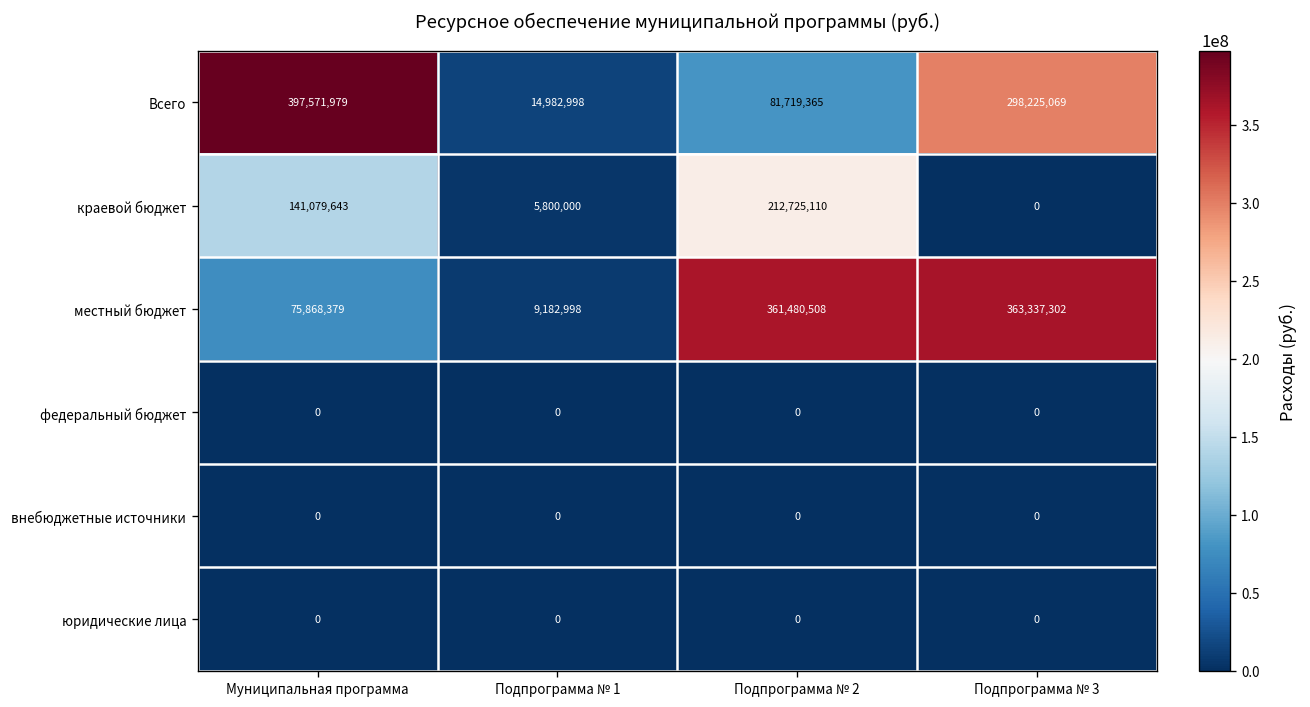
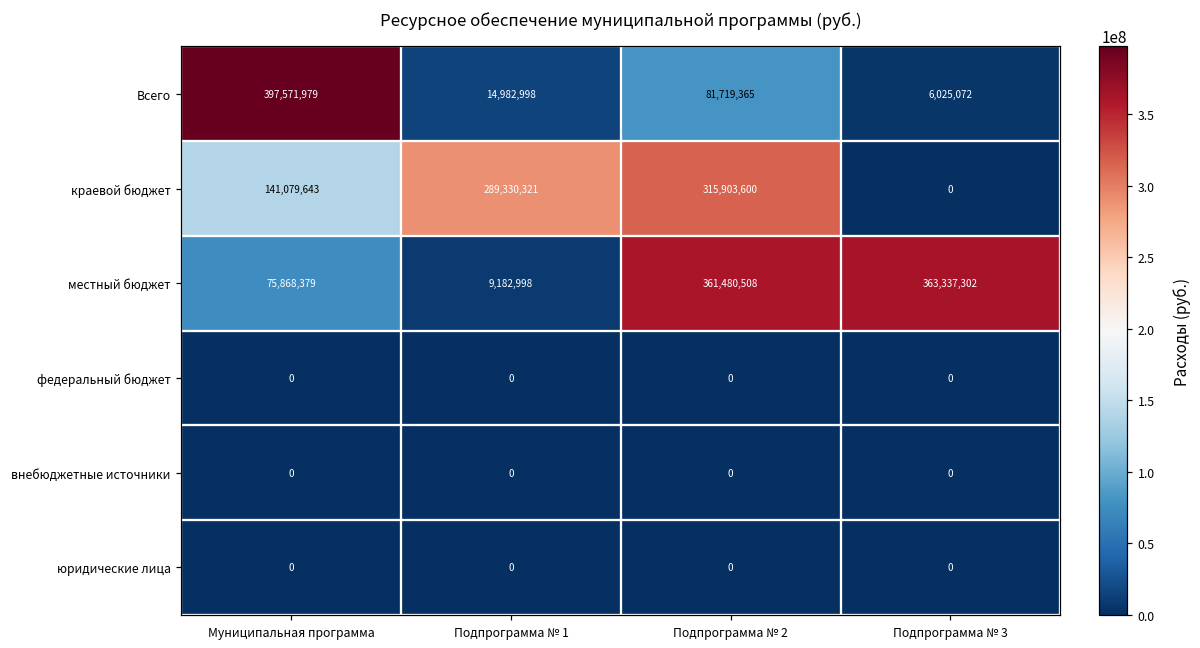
  {
    "Всего": {
      "Муниципальная программа": "397,571,979",
      "Подпрограмма № 1": "14,982,998",
      "Подпрограмма № 2": "81,719,365",
-     "Подпрограмма № 3": "298,225,069"
+     "Подпрограмма № 3": "6,025,072"
    },
    "краевой бюджет": {
      "Муниципальная программа": "141,079,643",
-     "Подпрограмма № 1": "5,800,000",
-     "Подпрограмма № 2": "212,725,110",
+     "Подпрограмма № 1": "289,330,321",
+     "Подпрограмма № 2": "315,903,600",
      "Подпрограмма № 3": "0"
    },
    "местный бюджет": {
      "Муниципальная программа": "75,868,379",
      "Подпрограмма № 1": "9,182,998",
      "Подпрограмма № 2": "361,480,508",
      "Подпрограмма № 3": "363,337,302"
    },
    "федеральный бюджет": {
      "Муниципальная программа": "0",
      "Подпрограмма № 1": "0",
      "Подпрограмма № 2": "0",
      "Подпрограмма № 3": "0"
    },
    "внебюджетные источники": {
      "Муниципальная программа": "0",
      "Подпрограмма № 1": "0",
      "Подпрограмма № 2": "0",
      "Подпрограмма № 3": "0"
    },
    "юридические лица": {
      "Муниципальная программа": "0",
      "Подпрограмма № 1": "0",
      "Подпрограмма № 2": "0",
      "Подпрограмма № 3": "0"
    }
  }
